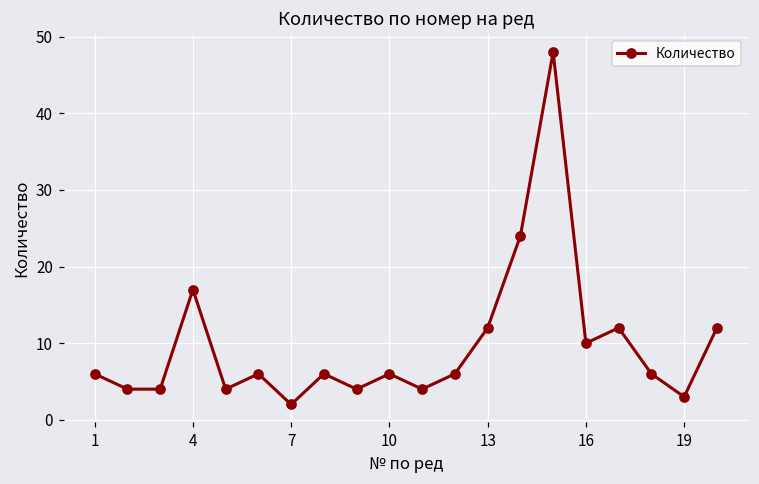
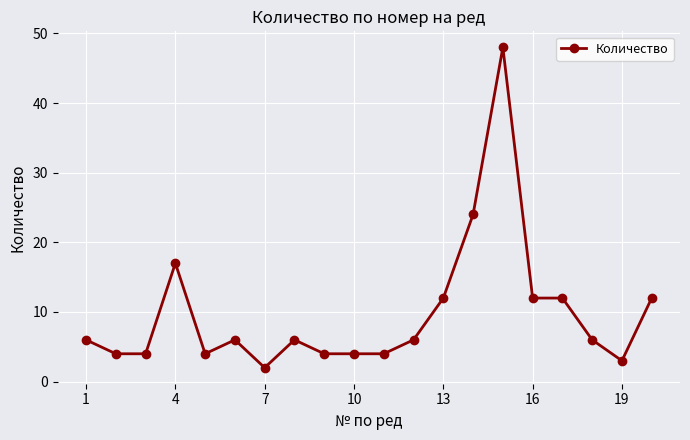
  {
    "1": 6,
    "4": 17,
    "7": 2,
-   "10": 6,
+   "10": 4,
    "13": 12,
-   "16": 10,
+   "16": 12,
    "19": 3
  }
